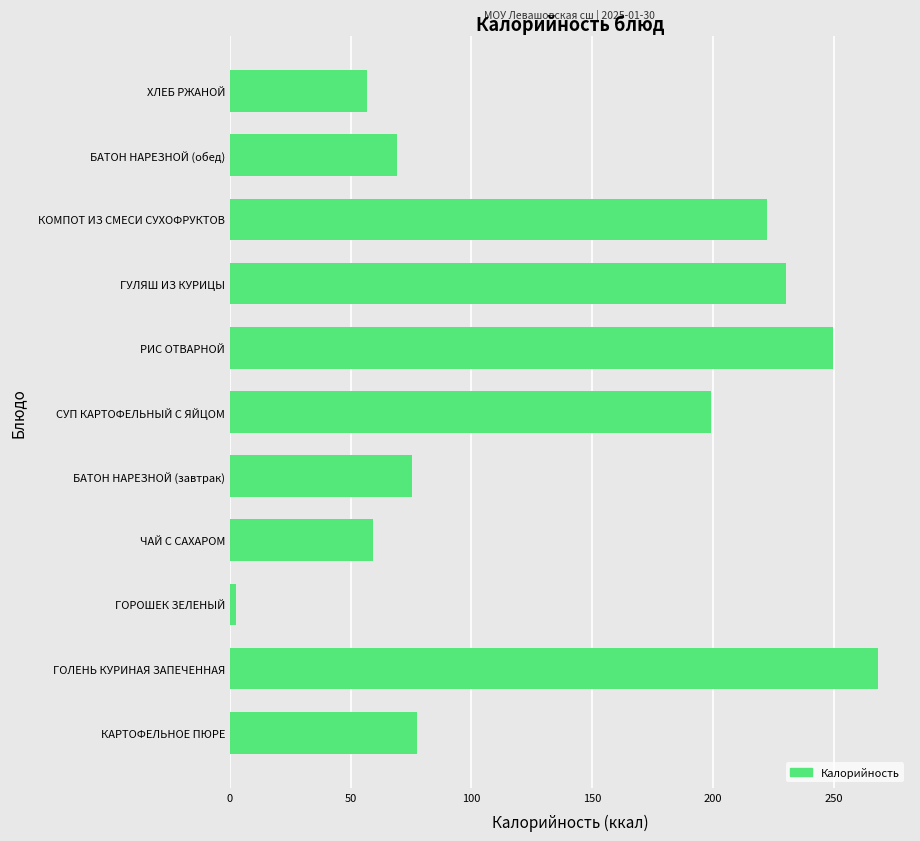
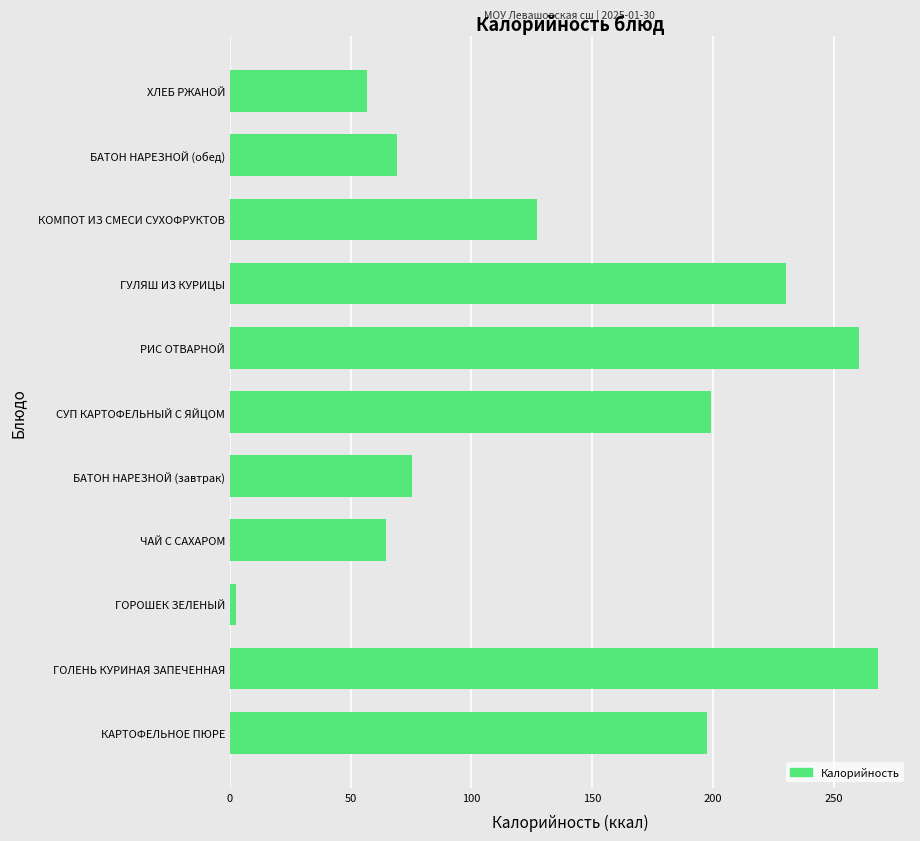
  {
    "ХЛЕБ РЖАНОЙ": 57,
    "БАТОН НАРЕЗНОЙ (обед)": 69,
-   "КОМПОТ ИЗ СМЕСИ СУХОФРУКТОВ": 222,
+   "КОМПОТ ИЗ СМЕСИ СУХОФРУКТОВ": 127,
    "ГУЛЯШ ИЗ КУРИЦЫ": 230,
-   "РИС ОТВАРНОЙ": 250,
+   "РИС ОТВАРНОЙ": 260,
    "СУП КАРТОФЕЛЬНЫЙ С ЯЙЦОМ": 199,
    "БАТОН НАРЕЗНОЙ (завтрак)": 75,
-   "ЧАЙ С САХАРОМ": 59,
+   "ЧАЙ С САХАРОМ": 65,
    "ГОРОШЕК ЗЕЛЕНЫЙ": 2,
    "ГОЛЕНЬ КУРИНАЯ ЗАПЕЧЕННАЯ": 268,
-   "КАРТОФЕЛЬНОЕ ПЮРЕ": 78
+   "КАРТОФЕЛЬНОЕ ПЮРЕ": 198
  }
